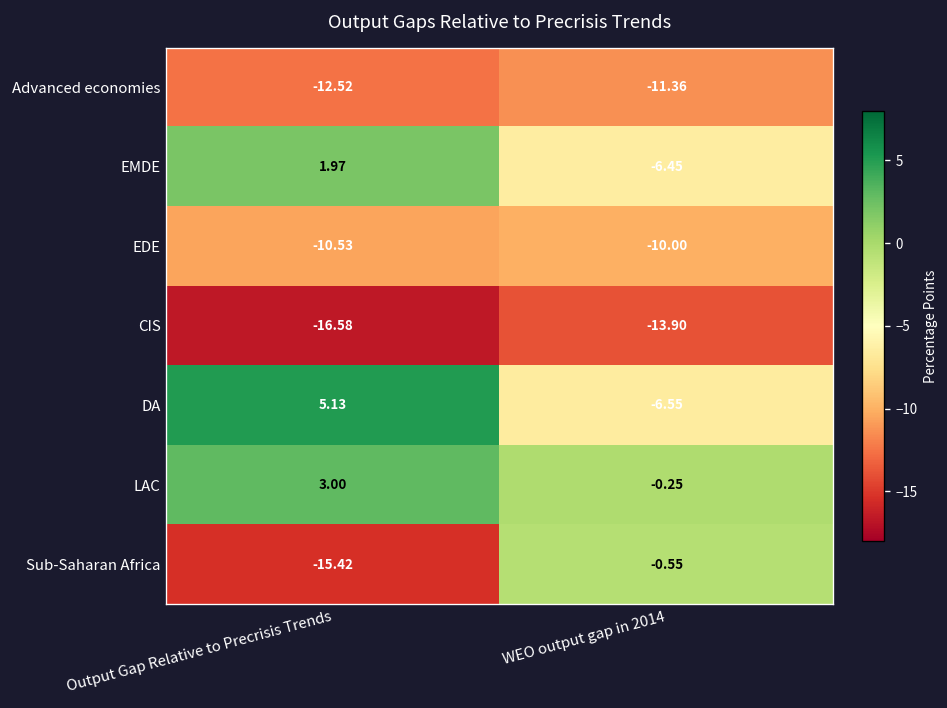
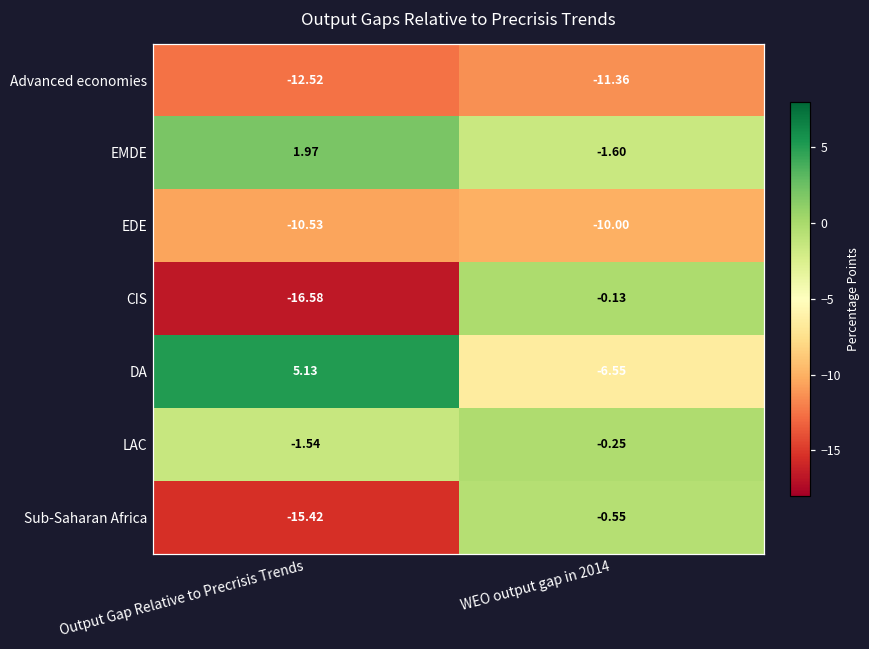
  {
    "Advanced economies": {
      "Output Gap Relative to Precrisis Trends": -12.52,
      "WEO output gap in 2014": -11.36
    },
    "EMDE": {
      "Output Gap Relative to Precrisis Trends": 1.97,
-     "WEO output gap in 2014": -6.45
+     "WEO output gap in 2014": -1.60
    },
    "EDE": {
      "Output Gap Relative to Precrisis Trends": -10.53,
      "WEO output gap in 2014": -10.00
    },
    "CIS": {
      "Output Gap Relative to Precrisis Trends": -16.58,
-     "WEO output gap in 2014": -13.90
+     "WEO output gap in 2014": -0.13
    },
    "DA": {
      "Output Gap Relative to Precrisis Trends": 5.13,
      "WEO output gap in 2014": -6.55
    },
    "LAC": {
-     "Output Gap Relative to Precrisis Trends": 3.00,
+     "Output Gap Relative to Precrisis Trends": -1.54,
      "WEO output gap in 2014": -0.25
    },
    "Sub-Saharan Africa": {
      "Output Gap Relative to Precrisis Trends": -15.42,
      "WEO output gap in 2014": -0.55
    }
  }
